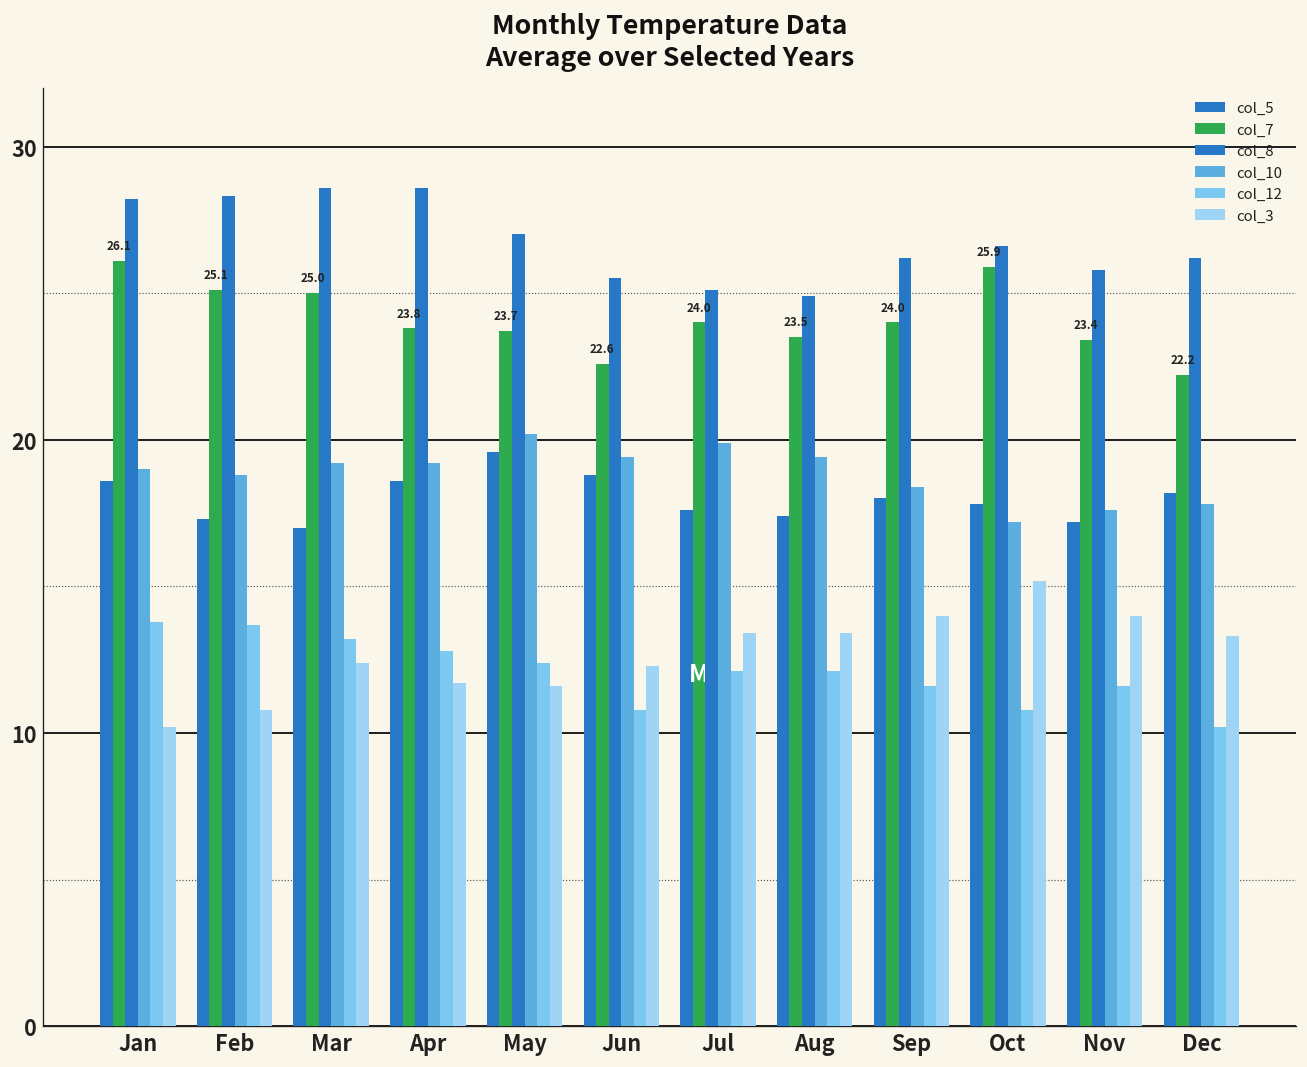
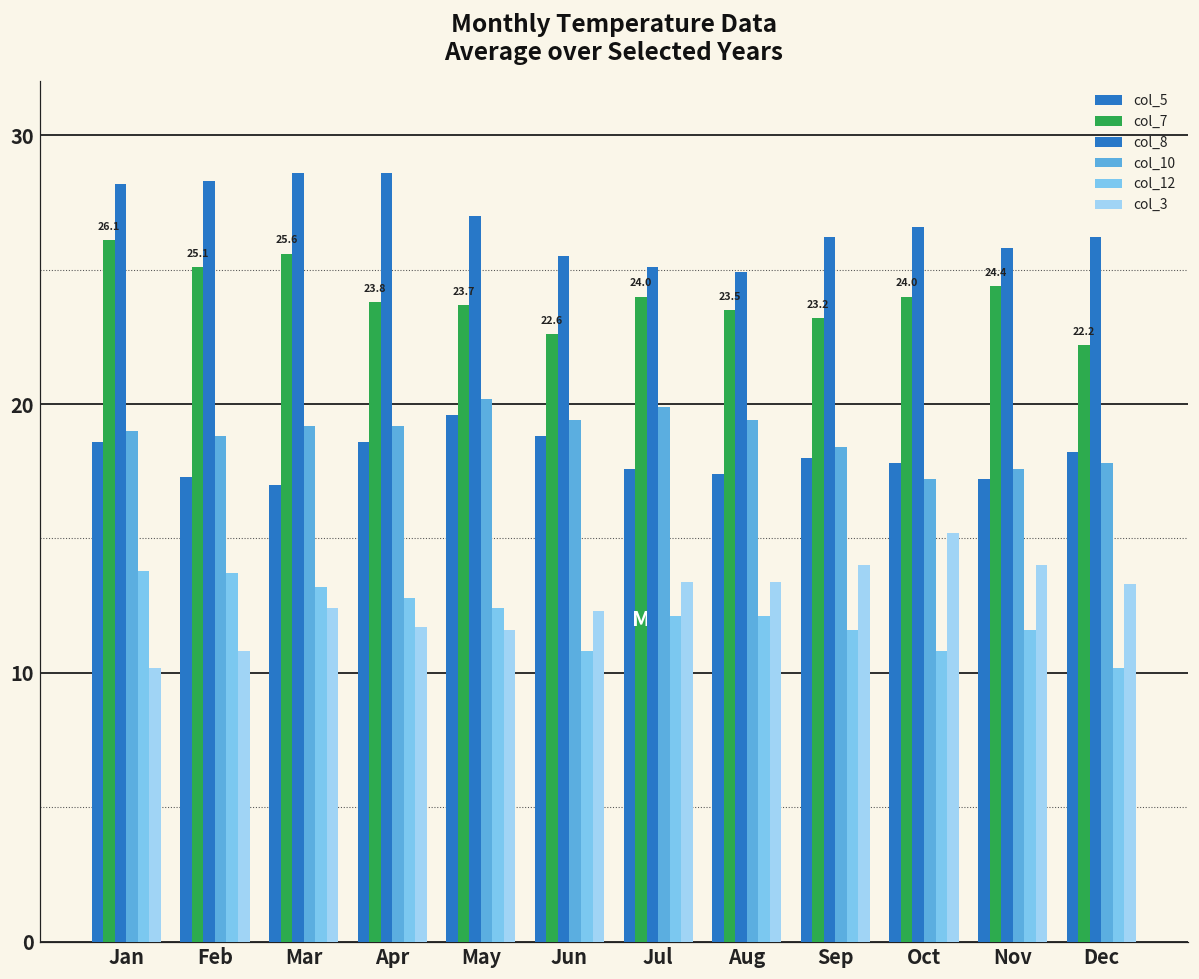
  {
    "col_7": {
      "Jan": 26.1,
      "Feb": 25.1,
-     "Mar": 25.0,
+     "Mar": 25.6,
      "Apr": 23.8,
      "May": 23.7,
      "Jun": 22.6,
      "Jul": 24.0,
      "Aug": 23.5,
-     "Sep": 24.0,
-     "Oct": 25.9,
-     "Nov": 23.4,
+     "Sep": 23.2,
+     "Oct": 24.0,
+     "Nov": 24.4,
      "Dec": 22.2
    }
  }
